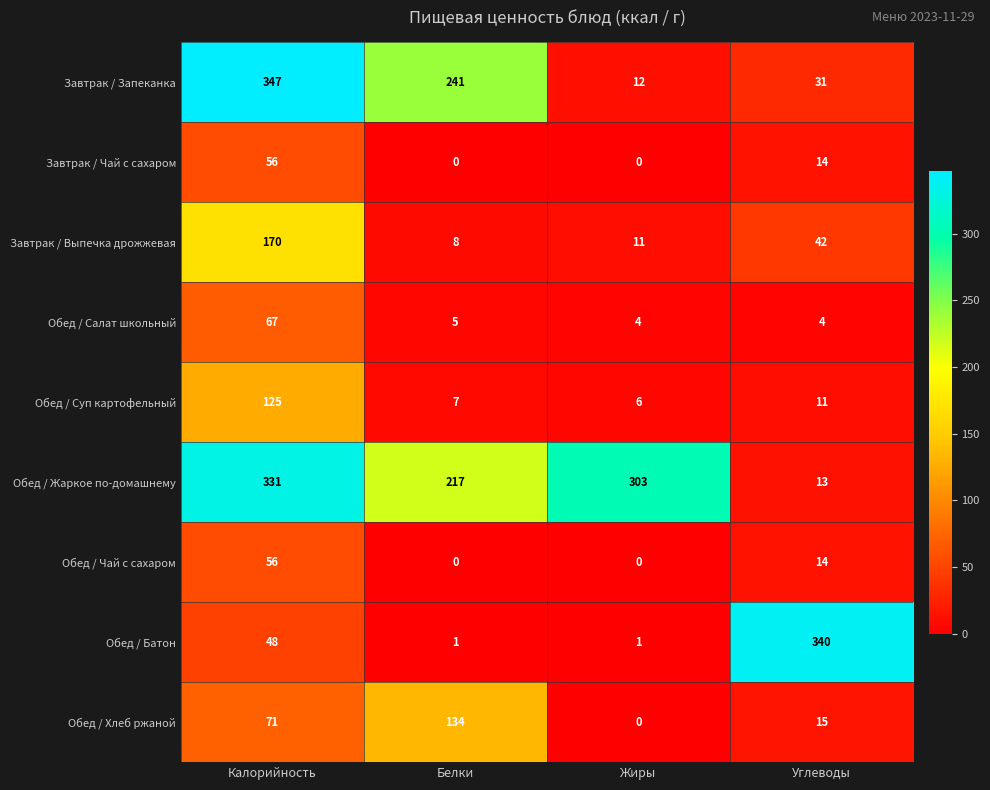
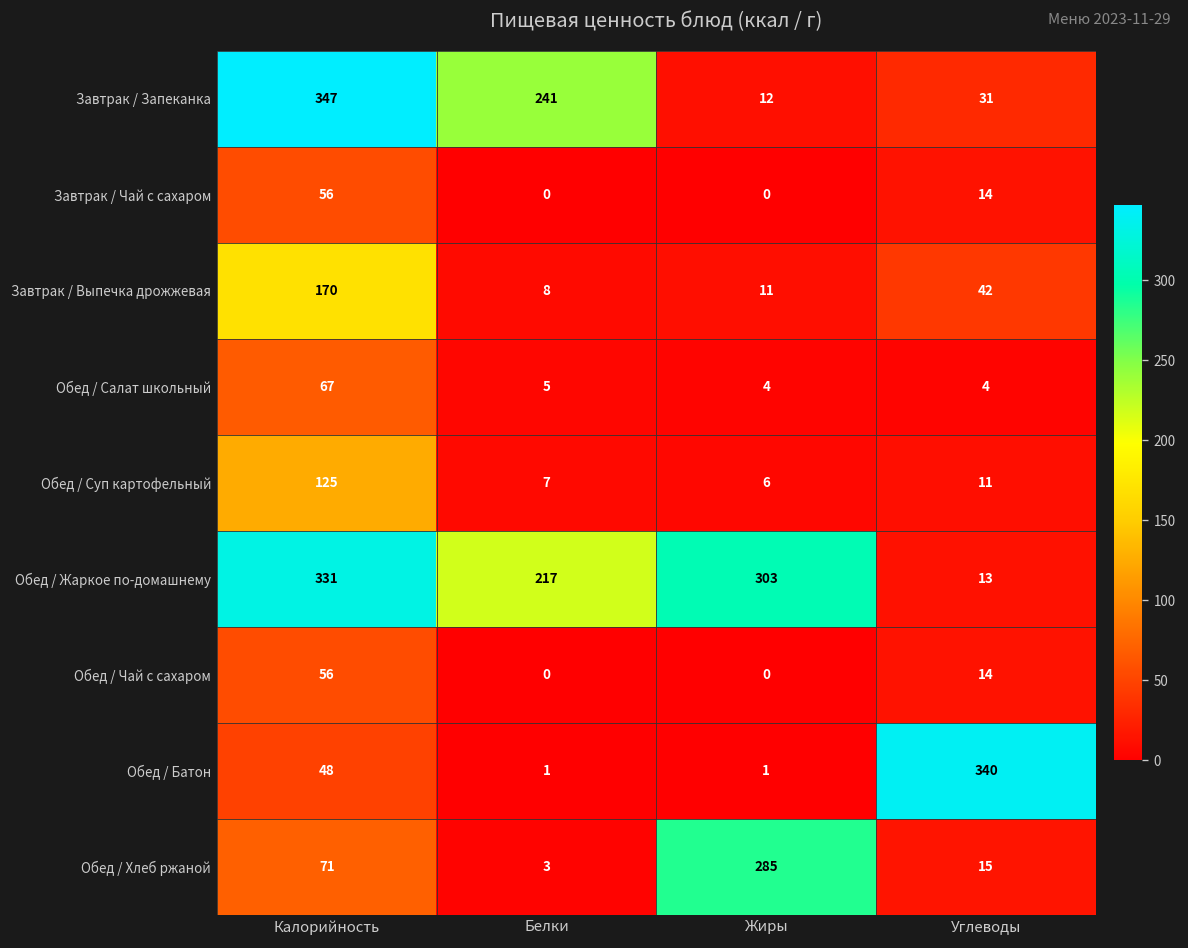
  {
    "Завтрак / Запеканка": {
      "Калорийность": 347,
      "Белки": 241,
      "Жиры": 12,
      "Углеводы": 31
    },
    "Завтрак / Чай с сахаром": {
      "Калорийность": 56,
      "Белки": 0,
      "Жиры": 0,
      "Углеводы": 14
    },
    "Завтрак / Выпечка дрожжевая": {
      "Калорийность": 170,
      "Белки": 8,
      "Жиры": 11,
      "Углеводы": 42
    },
    "Обед / Салат школьный": {
      "Калорийность": 67,
      "Белки": 5,
      "Жиры": 4,
      "Углеводы": 4
    },
    "Обед / Суп картофельный": {
      "Калорийность": 125,
      "Белки": 7,
      "Жиры": 6,
      "Углеводы": 11
    },
    "Обед / Жаркое по-домашнему": {
      "Калорийность": 331,
      "Белки": 217,
      "Жиры": 303,
      "Углеводы": 13
    },
    "Обед / Чай с сахаром": {
      "Калорийность": 56,
      "Белки": 0,
      "Жиры": 0,
      "Углеводы": 14
    },
    "Обед / Батон": {
      "Калорийность": 48,
      "Белки": 1,
      "Жиры": 1,
      "Углеводы": 340
    },
    "Обед / Хлеб ржаной": {
      "Калорийность": 71,
-     "Белки": 134,
-     "Жиры": 0,
+     "Белки": 3,
+     "Жиры": 285,
      "Углеводы": 15
    }
  }
